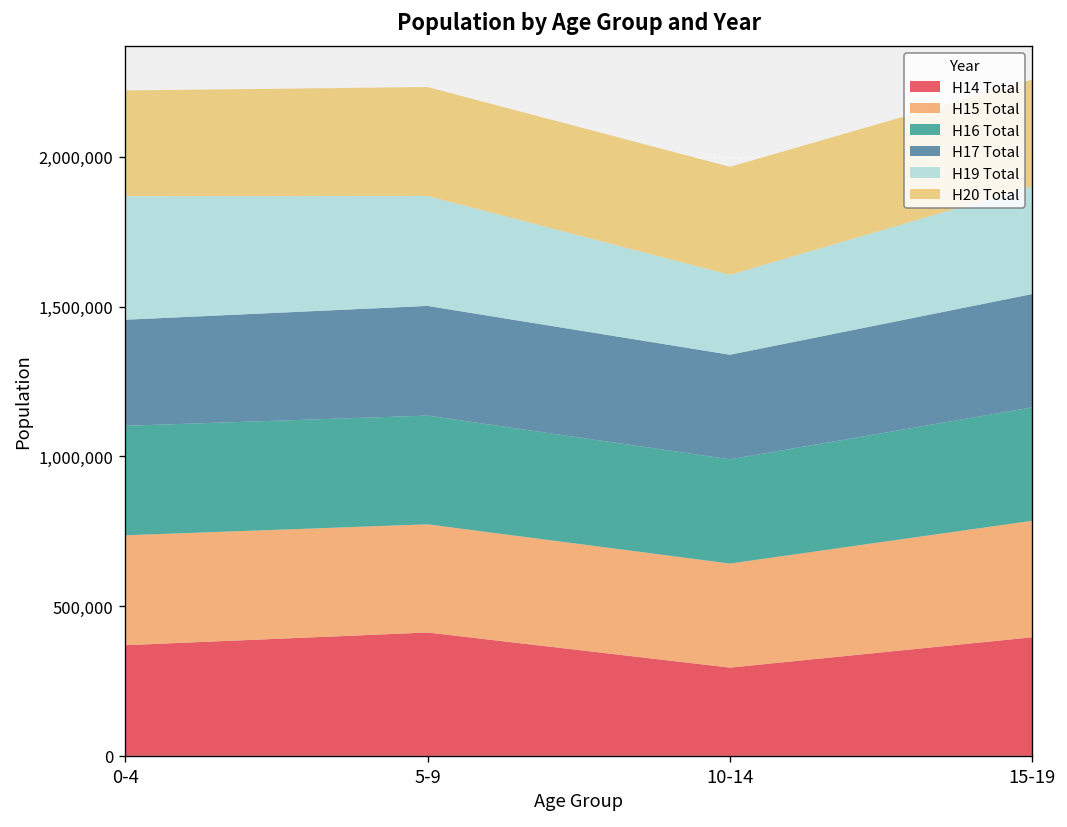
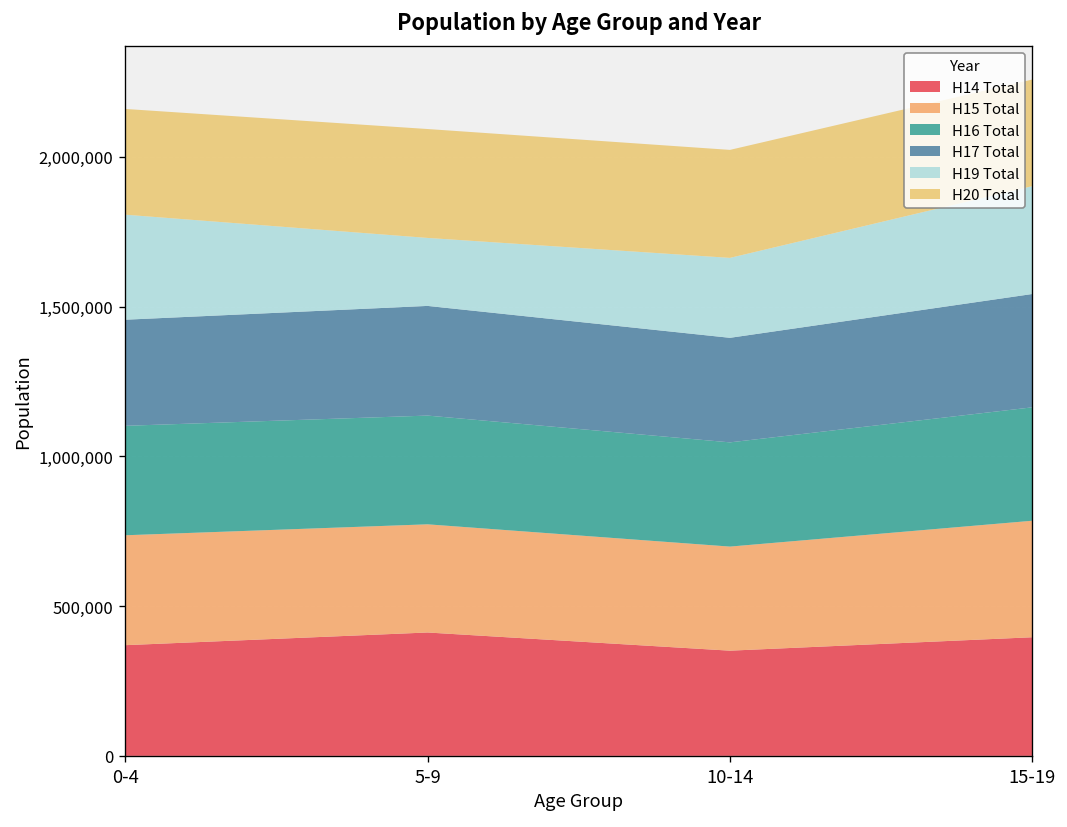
  {
    "H14 Total": {
      "0-4": "370,000",
      "5-9": "410,000",
-     "10-14": "290,000",
+     "10-14": "350,000",
      "15-19": "400,000"
    },
    "H19 Total": {
-     "0-4": "410,000",
-     "5-9": "370,000",
+     "0-4": "350,000",
+     "5-9": "230,000",
      "10-14": "270,000",
      "15-19": "360,000"
    }
  }
